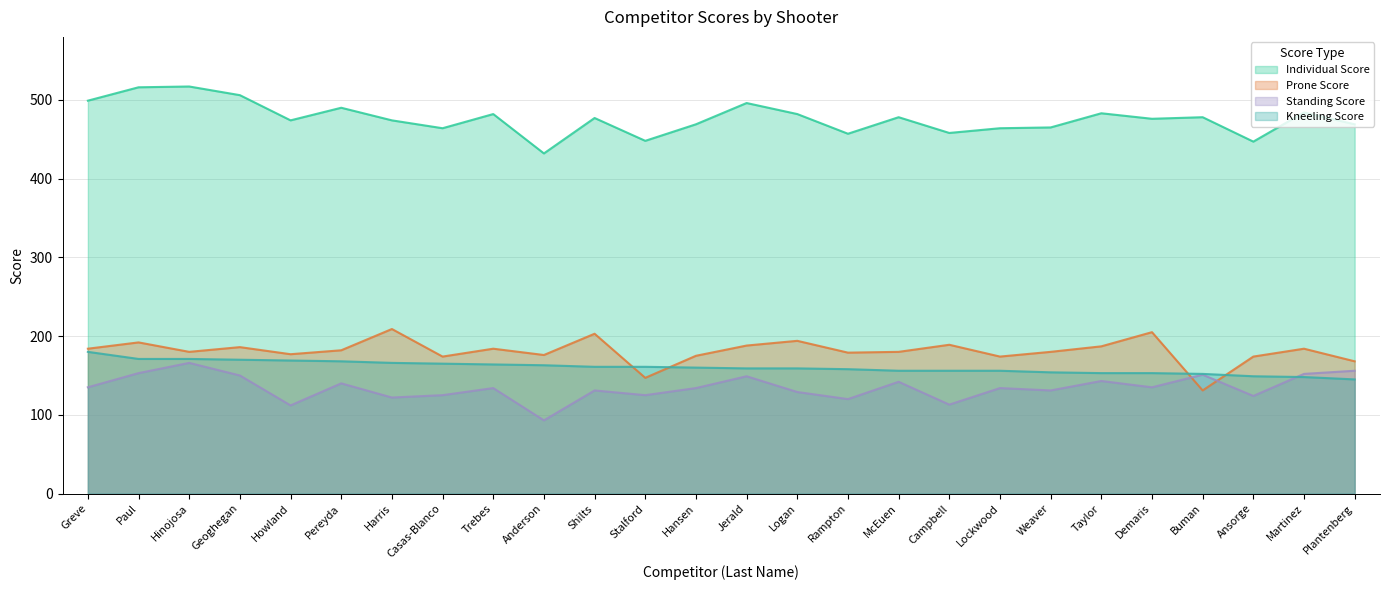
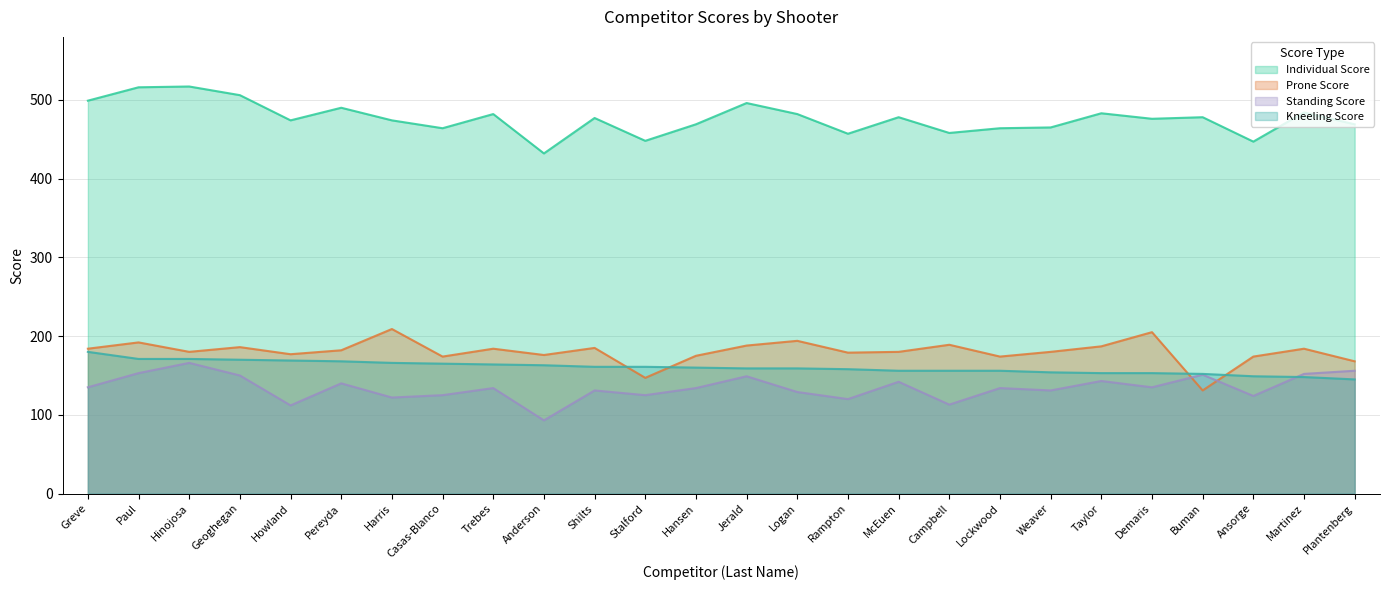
  {
    "Prone Score": {
      "Greve": 180,
      "Paul": 190,
      "Hinojosa": 180,
      "Geoghegan": 190,
      "Howland": 180,
      "Pereyda": 180,
      "Harris": 210,
      "Casas-Blanco": 170,
      "Trebes": 180,
      "Anderson": 180,
-     "Shilts": 200,
+     "Shilts": 190,
      "Stalford": 150,
      "Hansen": 180,
      "Jerald": 190,
      "Logan": 190,
      "Rampton": 180,
      "McEuen": 180,
      "Campbell": 190,
      "Lockwood": 170,
      "Weaver": 180,
      "Taylor": 190,
      "Demaris": 210,
      "Buman": 130,
      "Ansorge": 170,
      "Martinez": 180,
      "Plantenberg": 170
    }
  }
